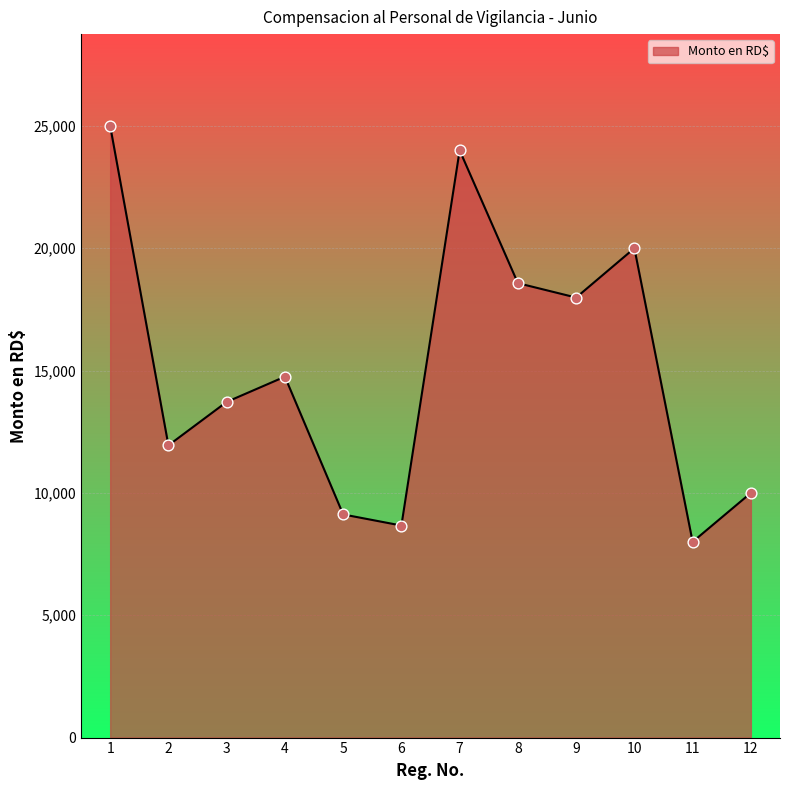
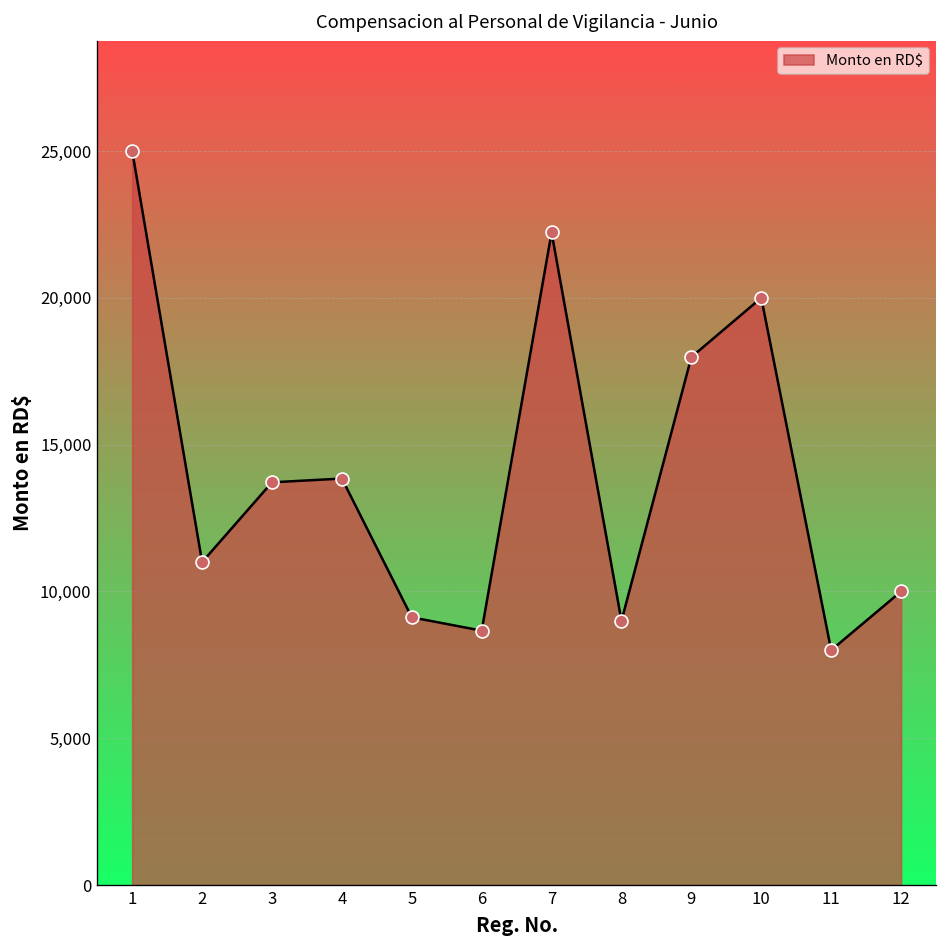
  {
    "1": "25,000",
-   "2": "11,900",
+   "2": "11,000",
    "3": "13,700",
-   "4": "14,800",
+   "4": "13,800",
    "5": "9,100",
    "6": "8,700",
-   "7": "24,000",
-   "8": "18,600",
+   "7": "22,200",
+   "8": "9,000",
    "9": "18,000",
    "10": "20,000",
    "11": "8,000",
    "12": "10,000"
  }
